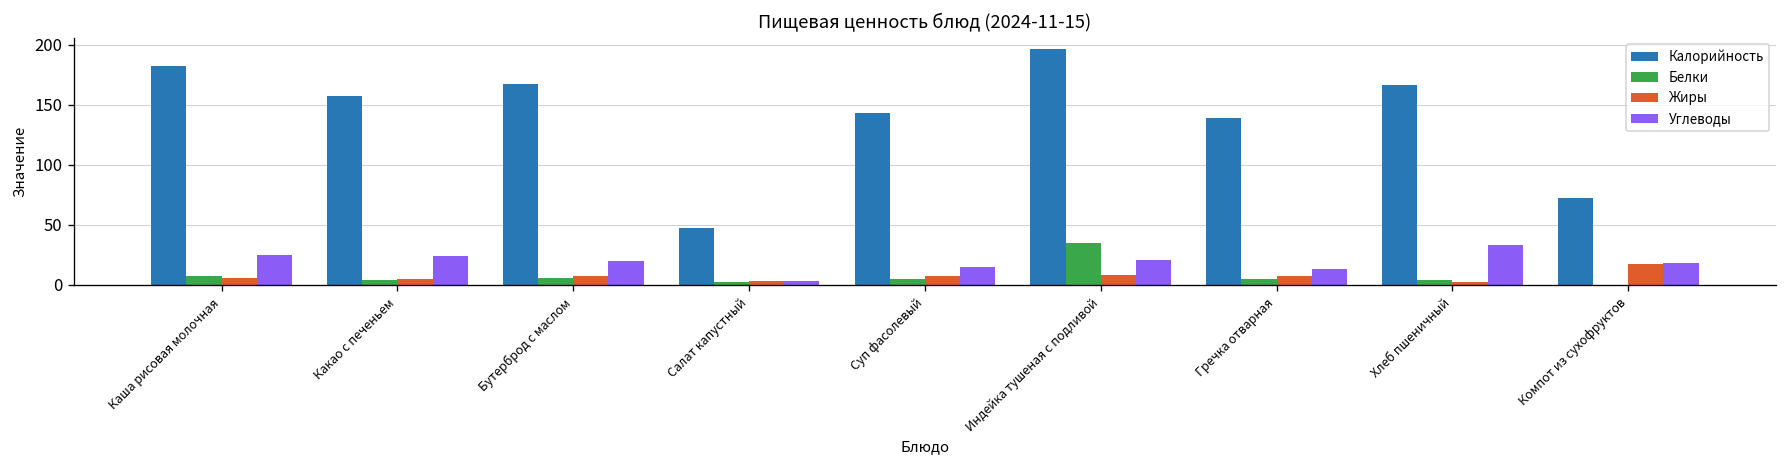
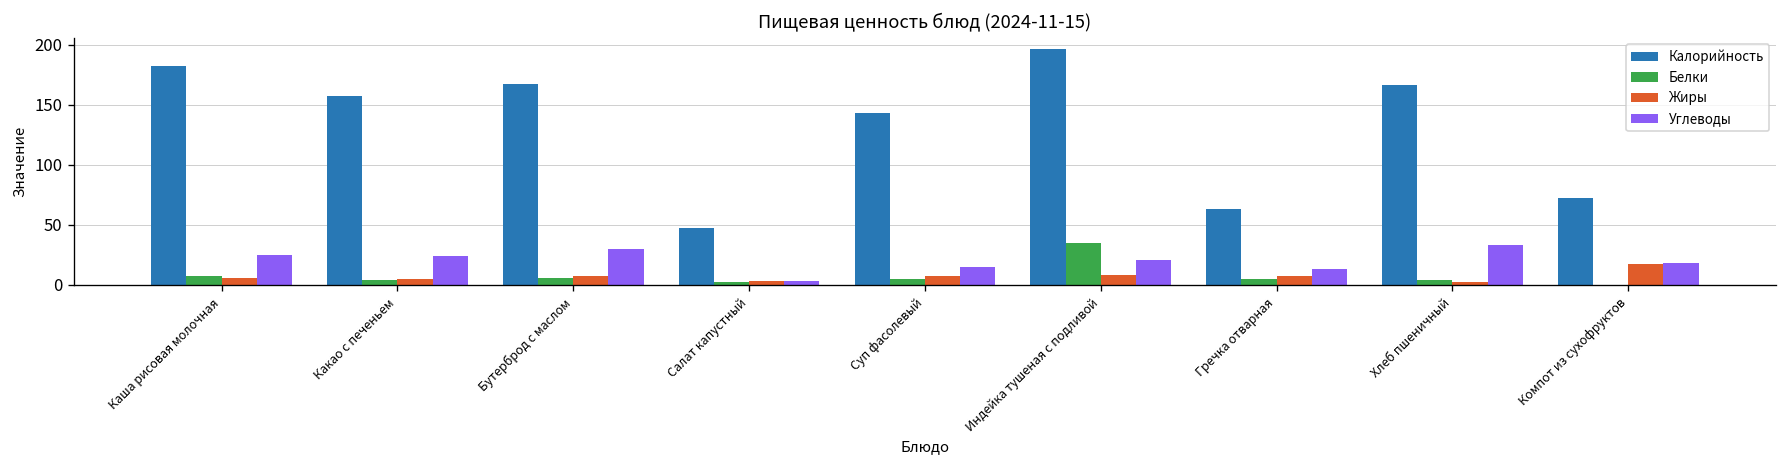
  {
    "Калорийность": {
      "Каша рисовая молочная": 182,
      "Какао с печеньем": 157,
      "Бутерброд с маслом": 167,
      "Салат капустный": 47,
      "Суп фасолевый": 143,
      "Индейка тушеная с подливой": 196,
-     "Гречка отварная": 139,
+     "Гречка отварная": 63,
      "Хлеб пшеничный": 166,
      "Компот из сухофруктов": 72
    },
    "Белки": {
      "Каша рисовая молочная": 7,
      "Какао с печеньем": 4,
      "Бутерброд с маслом": 6,
      "Суп фасолевый": 5,
      "Индейка тушеная с подливой": 35,
      "Гречка отварная": 5,
      "Хлеб пшеничный": 4,
      "Компот из сухофруктов": 0
    },
    "Жиры": {
      "Каша рисовая молочная": 6,
      "Какао с печеньем": 5,
      "Бутерброд с маслом": 7,
      "Салат капустный": 3,
      "Суп фасолевый": 7,
      "Индейка тушеная с подливой": 8,
      "Гречка отварная": 7,
      "Компот из сухофруктов": 17
    },
    "Углеводы": {
      "Каша рисовая молочная": 25,
      "Какао с печеньем": 24,
-     "Бутерброд с маслом": 20,
+     "Бутерброд с маслом": 30,
      "Салат капустный": 3,
      "Суп фасолевый": 15,
      "Индейка тушеная с подливой": 21,
      "Гречка отварная": 13,
      "Хлеб пшеничный": 33,
      "Компот из сухофруктов": 18
    }
  }
